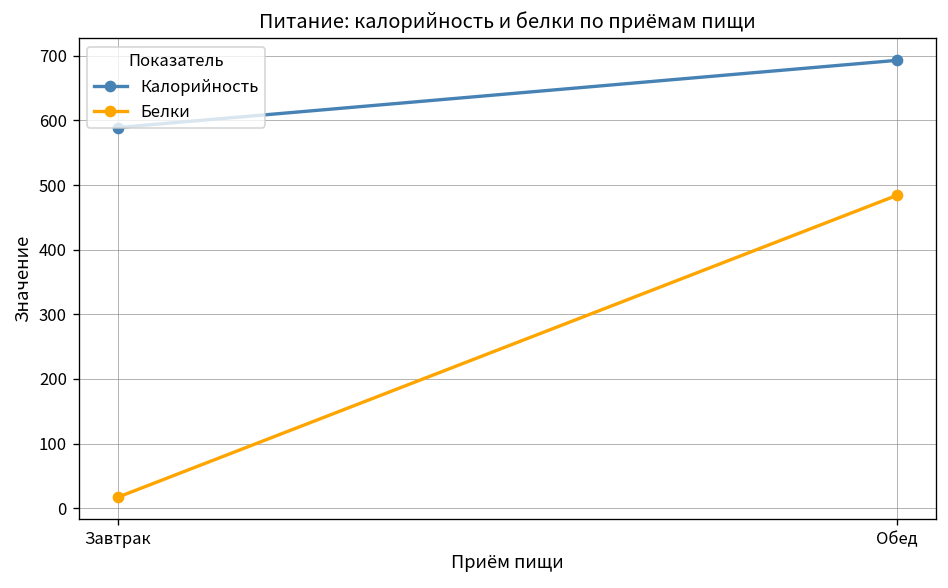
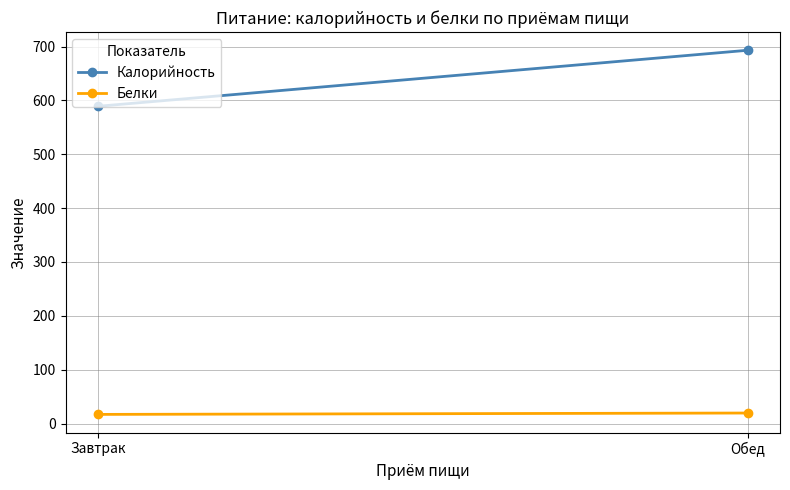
  {
    "Калорийность": {
      "Обед": 690
    },
    "Белки": {
      "Завтрак": 20,
-     "Обед": 480
+     "Обед": 20
    }
  }
